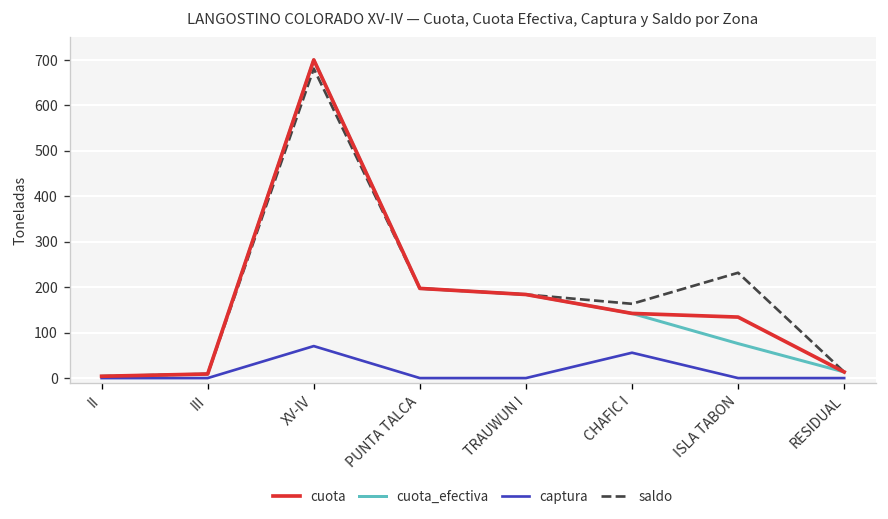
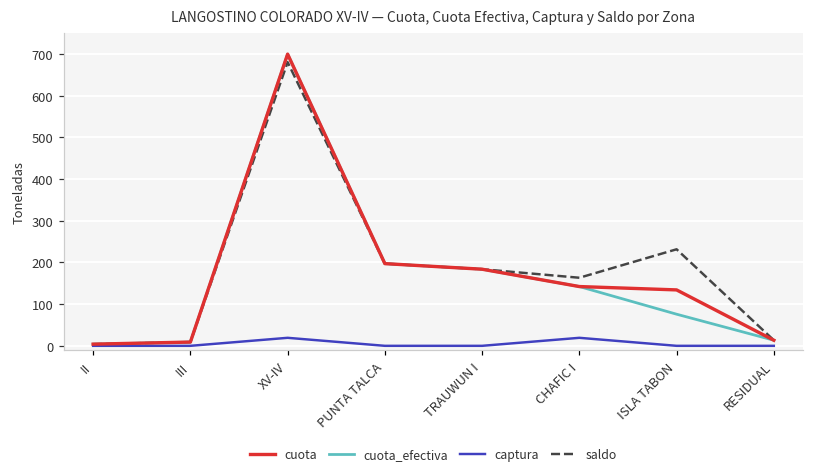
  {
    "cuota": {
      "ISLA TABON": 130
    },
    "cuota_efectiva": {
      "ISLA TABON": 80
    },
    "captura": {
      "III": 0,
-     "XV-IV": 70,
+     "XV-IV": 20,
      "PUNTA TALCA": 0,
      "TRAUWUN I": 0,
-     "CHAFIC I": 60,
+     "CHAFIC I": 20,
      "ISLA TABON": 0,
      "RESIDUAL": 0
    },
    "saldo": {
      "XV-IV": 680,
      "CHAFIC I": 160,
      "ISLA TABON": 230
    }
  }
